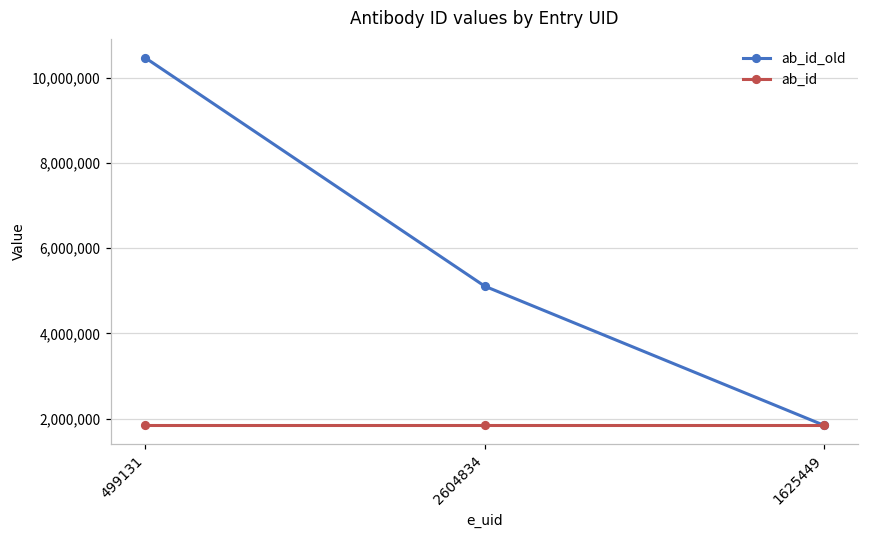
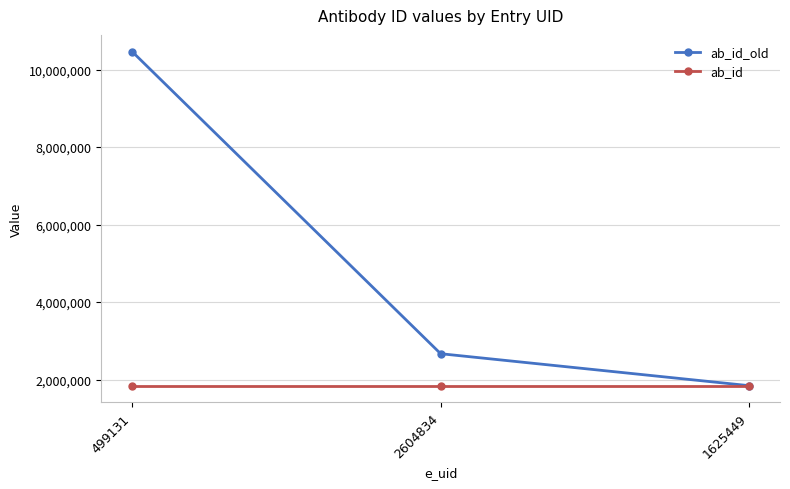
  {
    "ab_id_old": {
      "499131": "10,500,000",
-     "2604834": "5,100,000"
+     "2604834": "2,700,000"
    },
    "ab_id": {
      "499131": "1,800,000",
      "2604834": "1,800,000"
    }
  }
